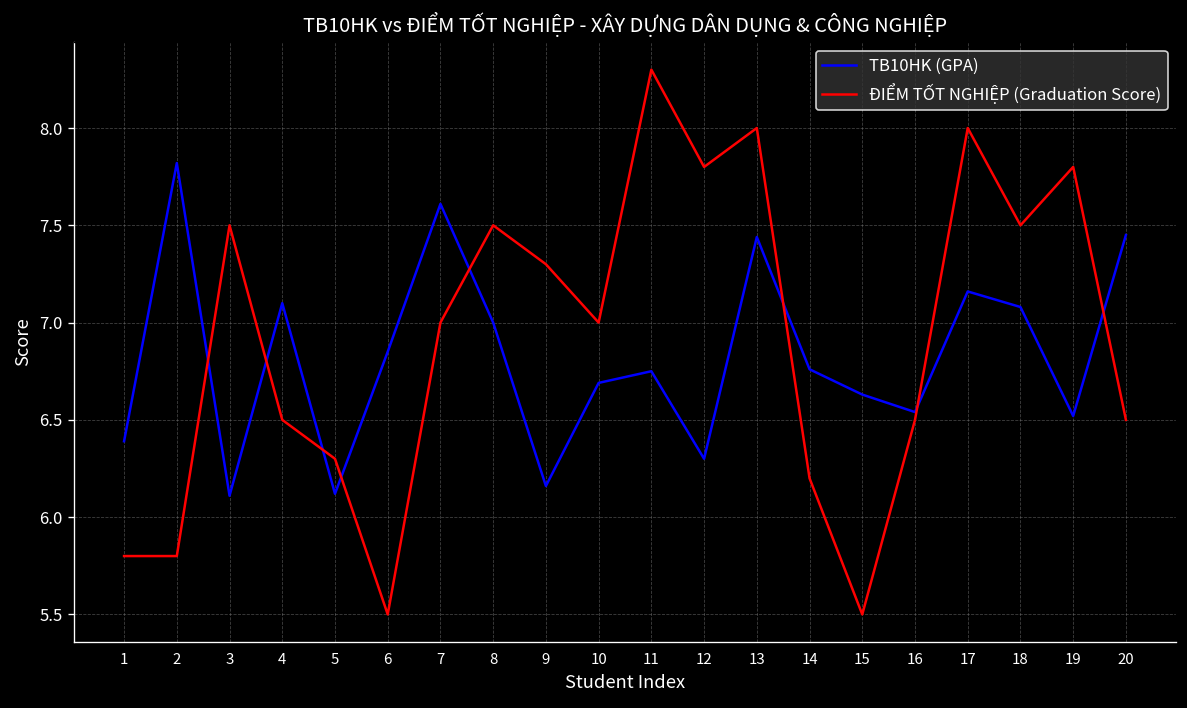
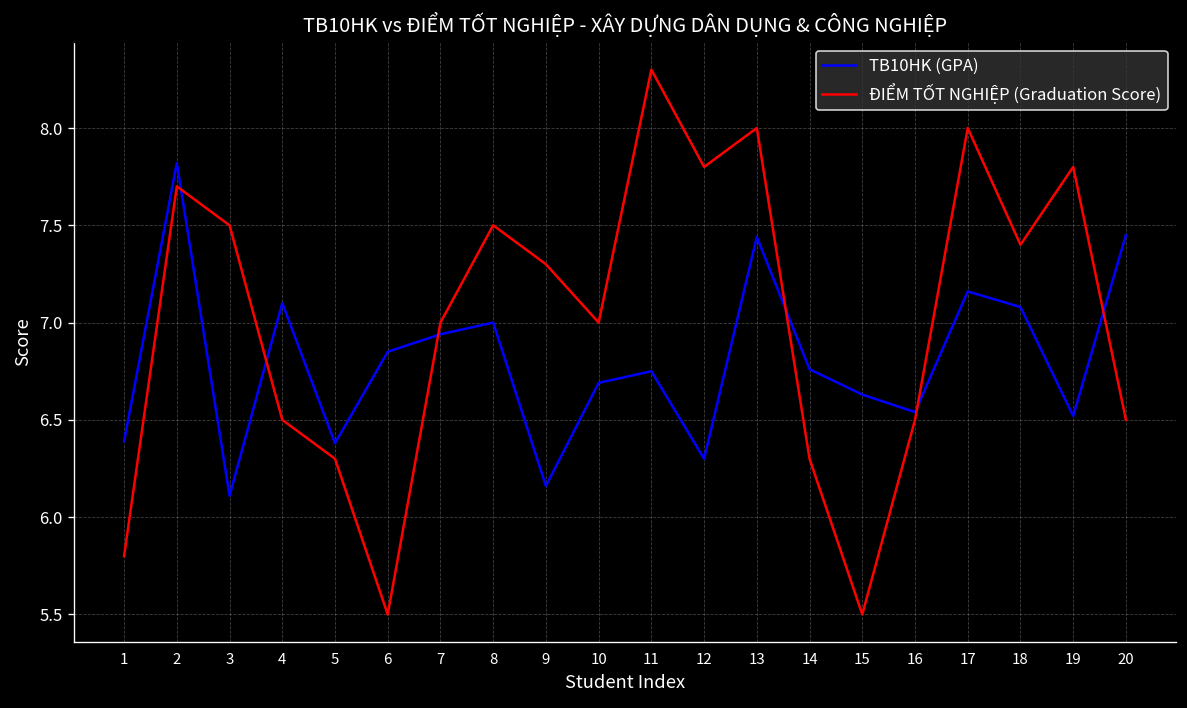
  {
    "TB10HK (GPA)": {
      "1": 6.39,
      "2": 7.82,
      "3": 6.11,
      "4": 7.10,
-     "5": 6.12,
+     "5": 6.38,
      "6": 6.85,
-     "7": 7.61,
+     "7": 6.94,
      "8": 7.00,
      "9": 6.16,
      "10": 6.69,
      "11": 6.75,
      "12": 6.30,
      "13": 7.44,
      "14": 6.76,
      "15": 6.63,
      "16": 6.54,
      "17": 7.16,
      "18": 7.08,
      "19": 6.52,
      "20": 7.45
    },
    "ĐIỂM TỐT NGHIỆP (Graduation Score)": {
      "1": 5.8,
-     "2": 5.8,
+     "2": 7.7,
      "3": 7.5,
      "4": 6.5,
      "5": 6.3,
      "6": 5.5,
      "7": 7.0,
      "8": 7.5,
      "9": 7.3,
      "10": 7.0,
      "11": 8.3,
      "12": 7.8,
      "13": 8.0,
-     "14": 6.2,
+     "14": 6.3,
      "15": 5.5,
      "16": 6.5,
      "17": 8.0,
-     "18": 7.5,
+     "18": 7.4,
      "19": 7.8,
      "20": 6.5
    }
  }
